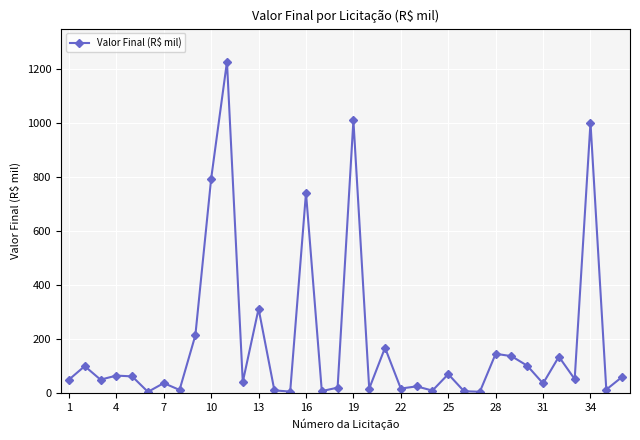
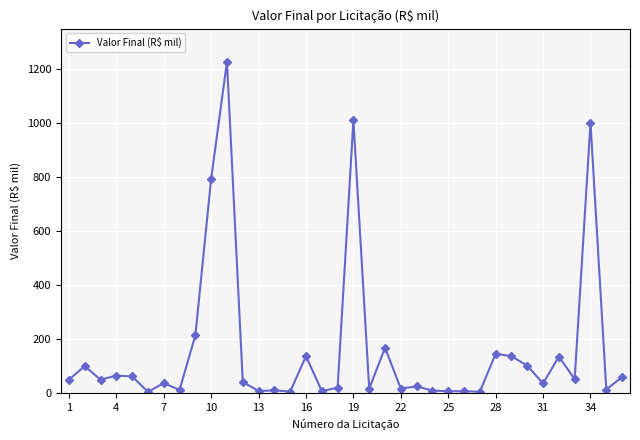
  {
    "1": 50,
    "4": 70,
    "7": 40,
    "10": 790,
-   "13": 310,
-   "16": 740,
+   "13": 10,
+   "16": 140,
    "19": 1010,
    "22": 20,
-   "25": 70,
+   "25": 10,
    "28": 150,
    "31": 40,
    "34": 1000
  }
